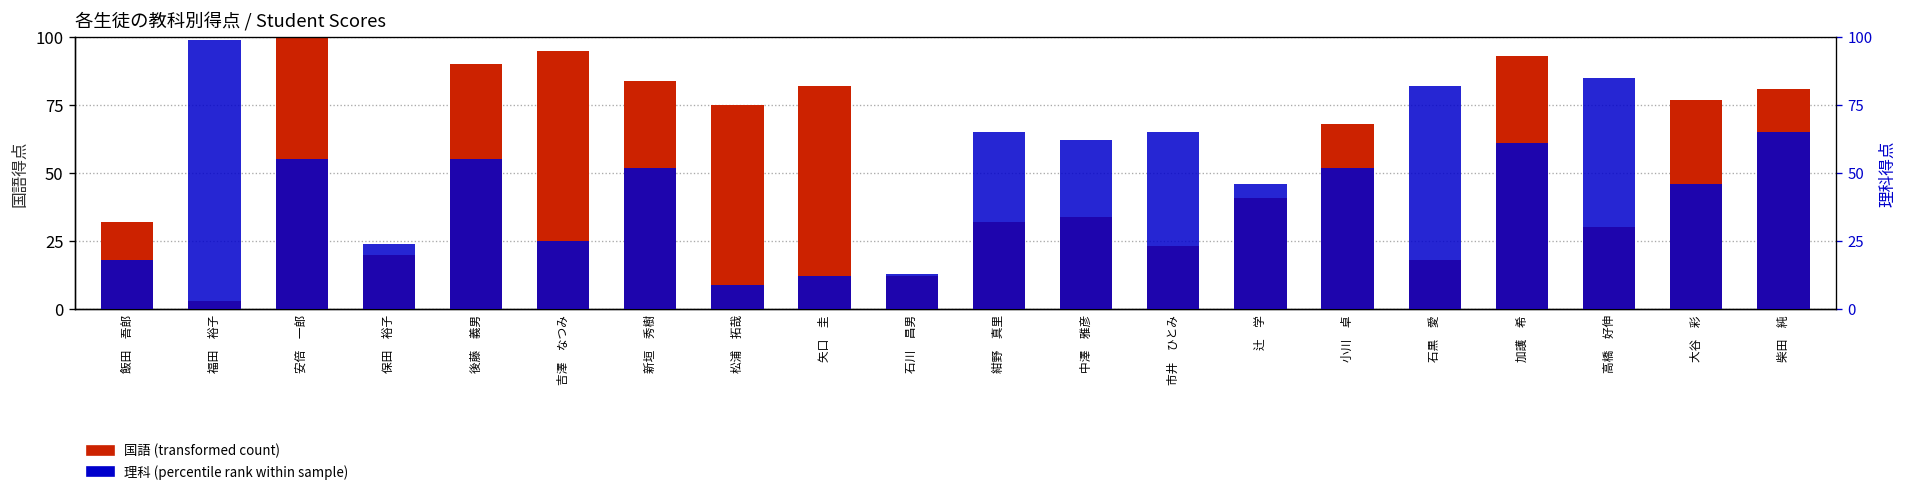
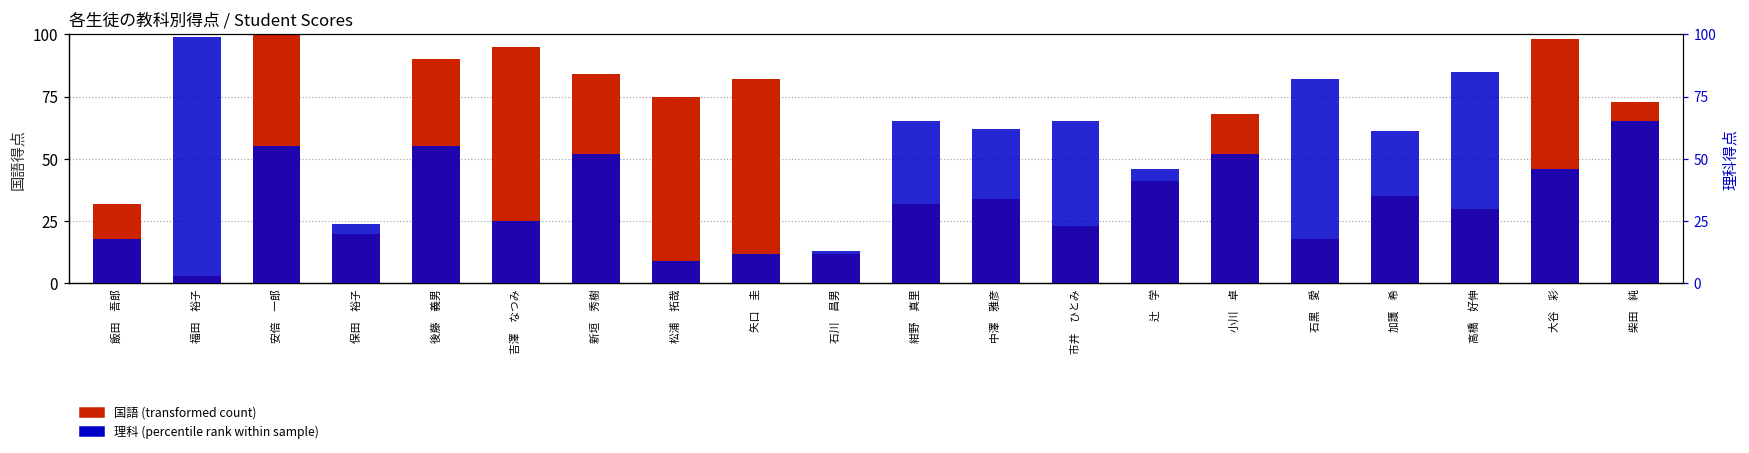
  {
    "国語 (transformed count)": {
      "飯田 吾郎": 32,
      "福田 裕子": 3,
      "安倍 一郎": 100,
      "保田 裕子": 20,
      "後藤 義男": 90,
      "吉澤 なつみ": 95,
      "新垣 秀樹": 84,
      "松浦 拓哉": 75,
      "矢口 圭": 82,
      "石川 昌男": 12,
      "紺野 真里": 32,
      "中澤 雅彦": 34,
      "市井 ひとみ": 23,
      "辻 学": 41,
      "小川 卓": 68,
      "石黒 愛": 18,
-     "加護 希": 93,
+     "加護 希": 35,
      "高橋 好伸": 30,
-     "大谷 彩": 77,
-     "柴田 純": 81
+     "大谷 彩": 98,
+     "柴田 純": 73
    }
  }
